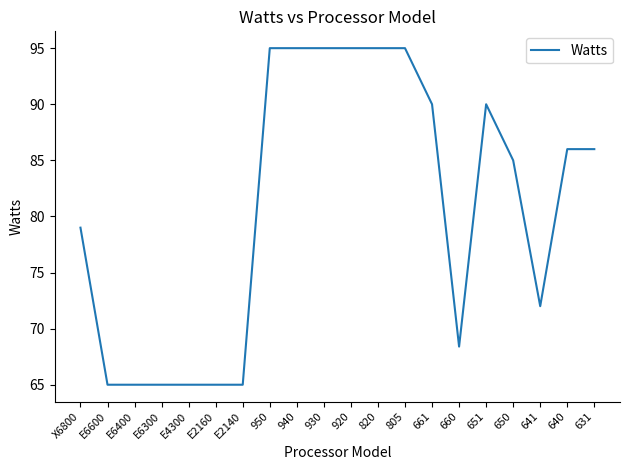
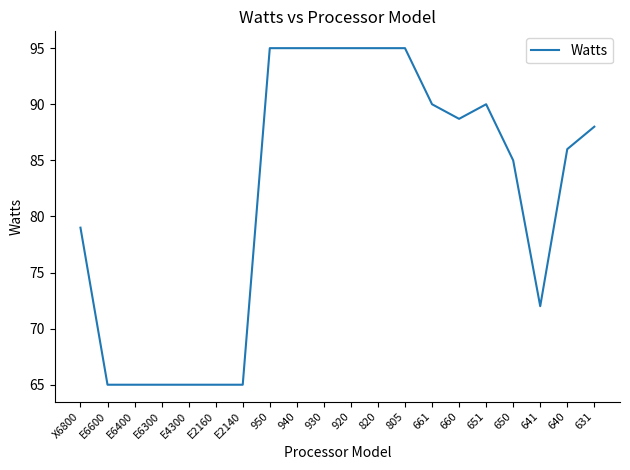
  {
    "X6800": 79.0,
    "E6600": 65.0,
    "E6400": 65.0,
    "E6300": 65.0,
    "E4300": 65.0,
    "E2160": 65.0,
    "E2140": 65.0,
    "950": 95.0,
    "940": 95.0,
    "930": 95.0,
    "920": 95.0,
    "820": 95.0,
    "805": 95.0,
    "661": 90.0,
-   "660": 68.4,
+   "660": 88.7,
    "651": 90.0,
    "650": 85.0,
    "641": 72.0,
    "640": 86.0,
-   "631": 86
+   "631": 88
  }
